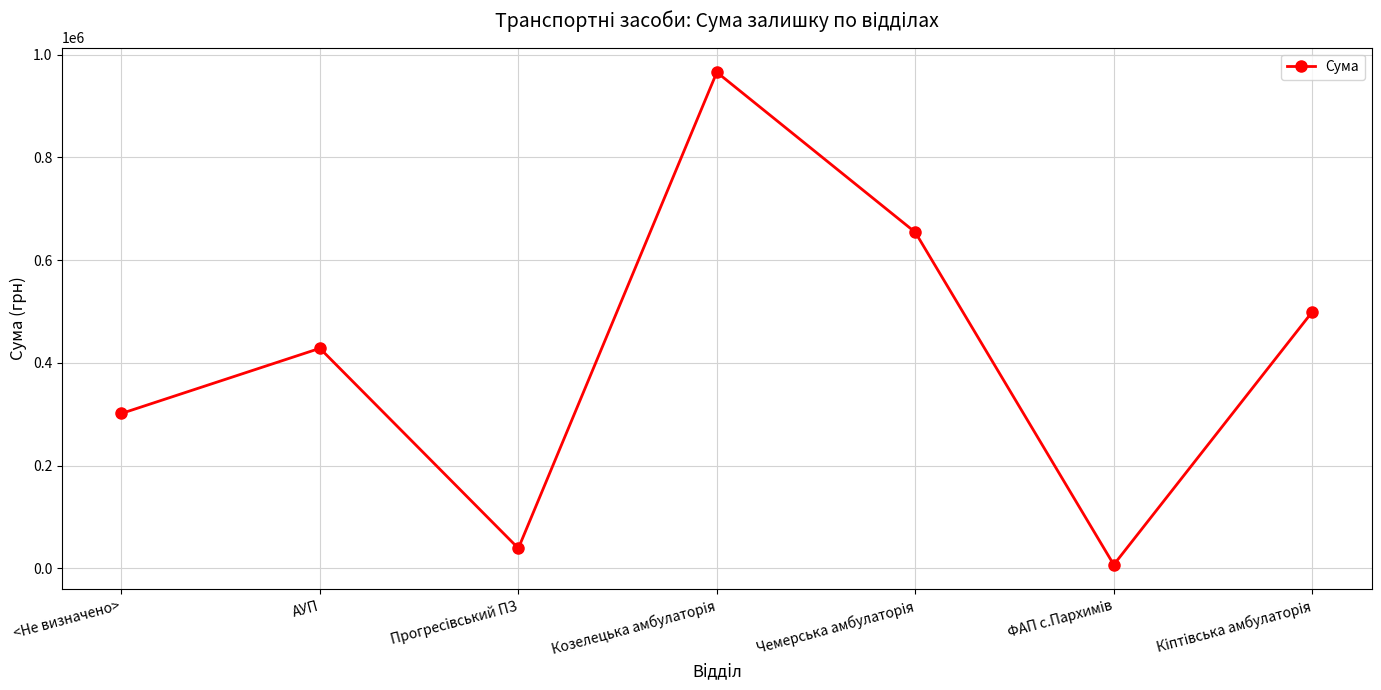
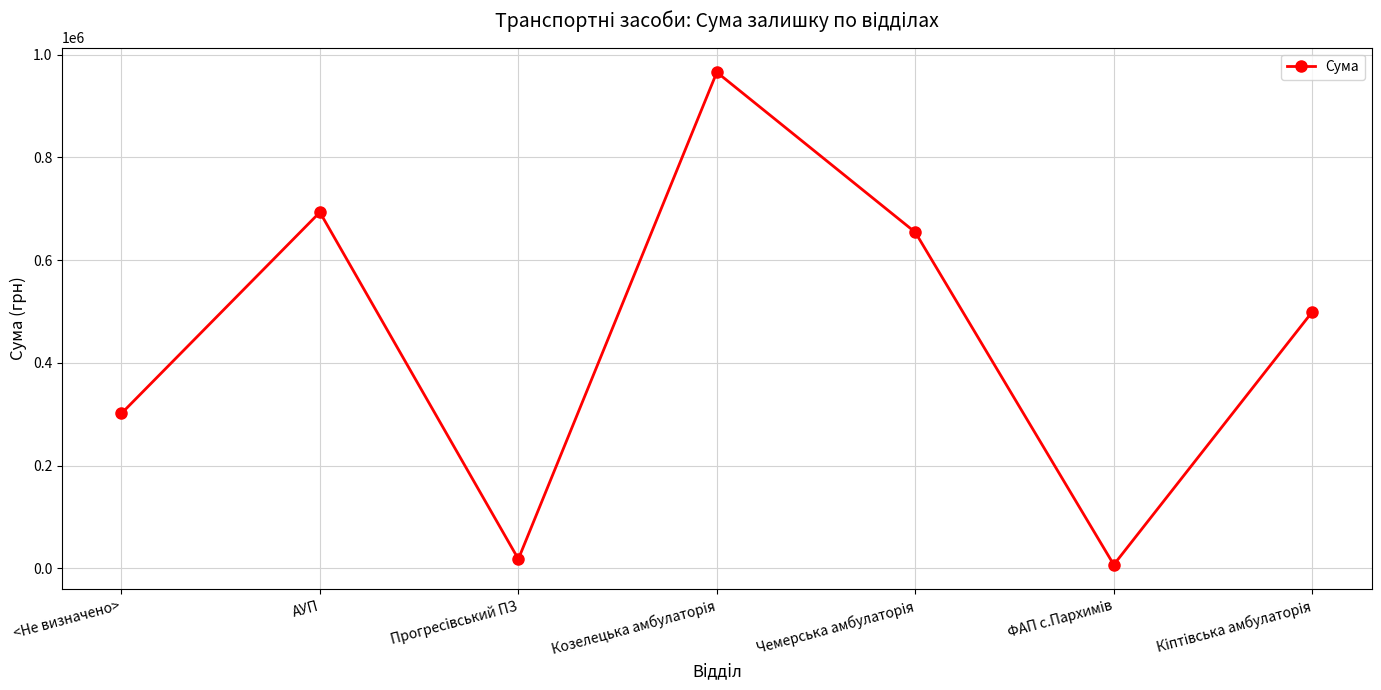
  {
    "<Не визначено>": 300000,
-   "АУП": 430000,
-   "Прогресiвський ПЗ": 40000,
+   "АУП": 690000,
+   "Прогресiвський ПЗ": 20000,
    "Козелецька амбулаторiя": 970000,
    "Чемерська амбулаторiя": 650000,
    "ФАП с.Пархимiв": 10000,
    "Кiптiвська амбулаторiя": 500000
  }
